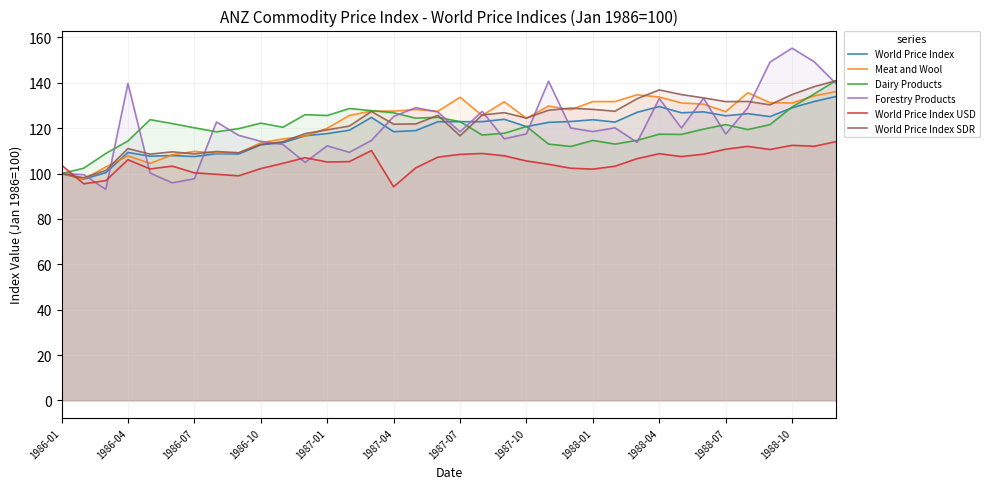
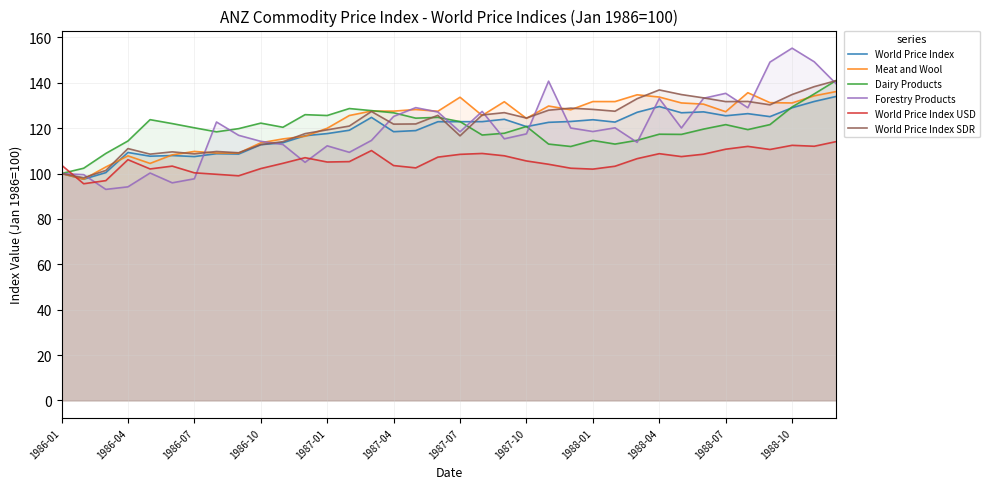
  {
    "World Price Index": {
      "1986-04": 109,
      "1986-07": 107,
      "1987-01": 118,
      "1987-04": 118,
      "1988-01": 124,
      "1988-04": 130,
      "1988-07": 125
    },
    "Meat and Wool": {
      "1986-04": 108,
      "1987-07": 134,
      "1988-01": 132,
      "1988-07": 127,
      "1988-10": 131
    },
    "Dairy Products": {
      "1986-04": 114,
      "1986-07": 120,
      "1986-10": 122,
      "1987-01": 126,
      "1988-01": 115,
      "1988-04": 117,
      "1988-07": 122
    },
    "Forestry Products": {
-     "1986-04": 140,
+     "1986-04": 94,
      "1986-07": 98,
      "1987-01": 112,
      "1987-04": 125,
      "1987-07": 118,
      "1987-10": 117,
      "1988-01": 119,
-     "1988-07": 117,
+     "1988-07": 135,
      "1988-10": 155
    },
    "World Price Index USD": {
      "1986-01": 104,
      "1986-04": 106,
      "1986-07": 100,
      "1986-10": 102,
      "1987-01": 105,
-     "1987-04": 94,
+     "1987-04": 104,
      "1987-07": 108,
      "1987-10": 106,
      "1988-01": 102,
      "1988-04": 109,
      "1988-07": 111,
      "1988-10": 112
    },
    "World Price Index SDR": {
      "1986-04": 111,
      "1987-04": 122,
      "1987-07": 117,
      "1988-01": 128,
      "1988-04": 137,
      "1988-07": 132,
      "1988-10": 135
    }
  }
